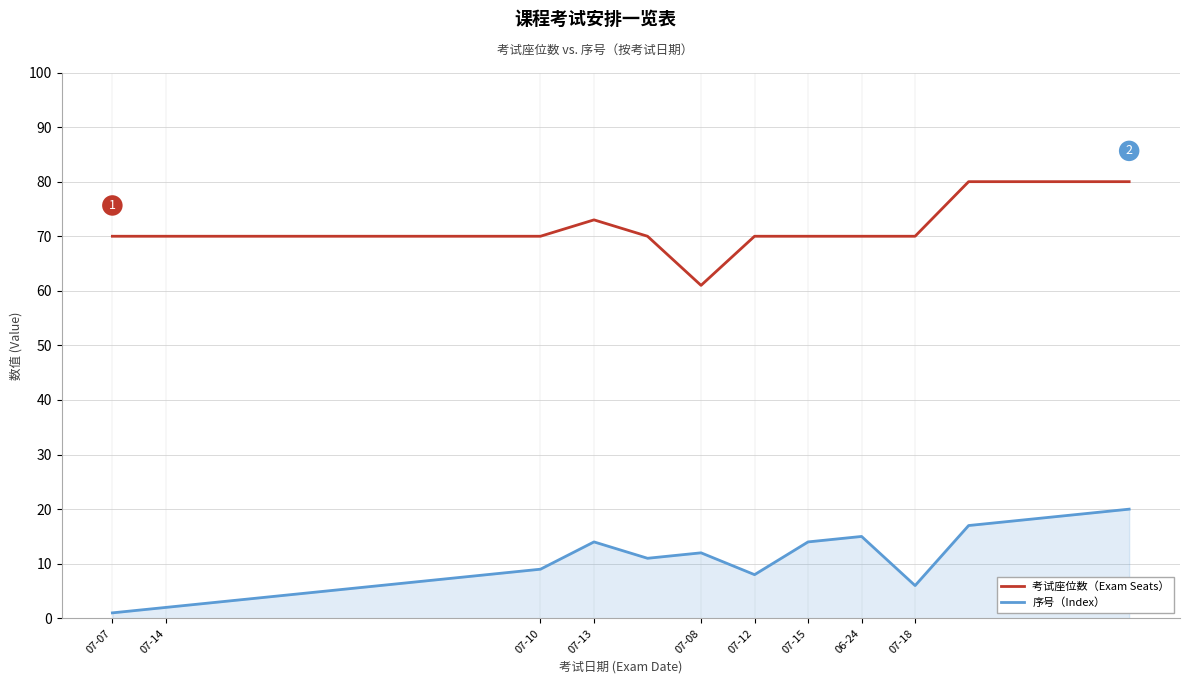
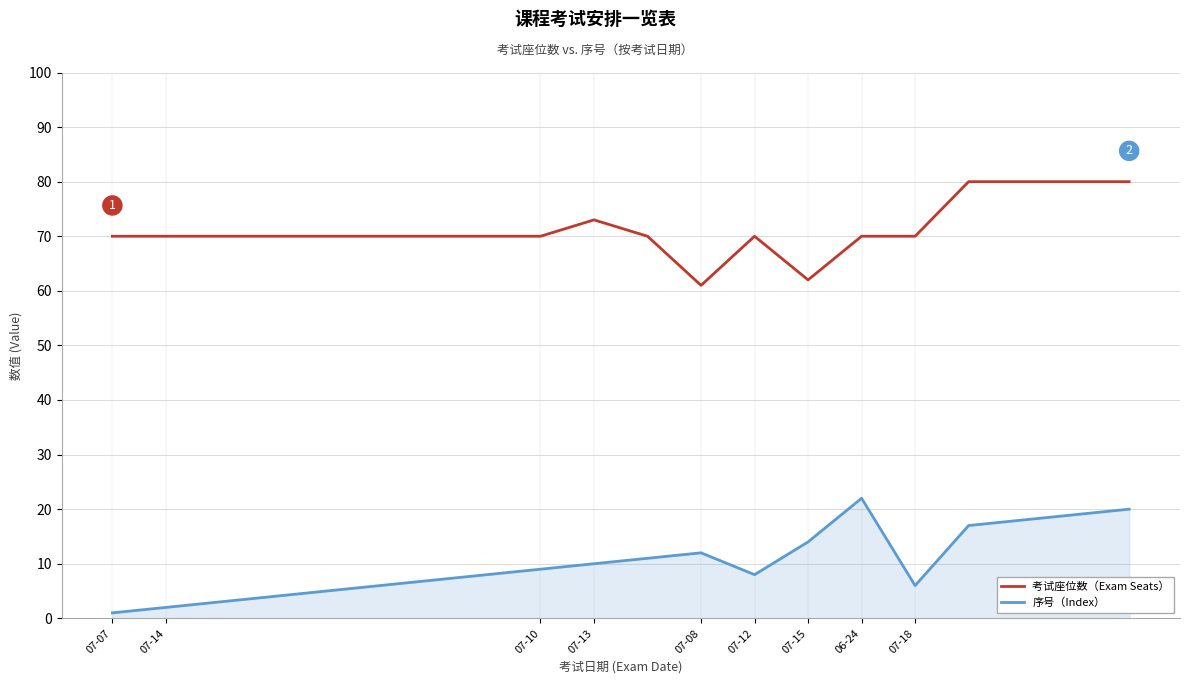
  {
    "考试座位数（Exam Seats）": {
      "07-14": 70,
      "07-10": 70,
      "07-13": 73,
      "07-08": 61,
      "07-12": 70,
-     "07-15": 70,
+     "07-15": 62,
      "06-24": 70,
      "07-18": 70
    },
    "序号（Index）": {
      "07-07": 1,
      "07-14": 2,
      "07-10": 9,
-     "07-13": 14,
+     "07-13": 10,
      "07-08": 12,
      "07-12": 8,
      "07-15": 14,
-     "06-24": 15,
+     "06-24": 22,
      "07-18": 6
    }
  }
